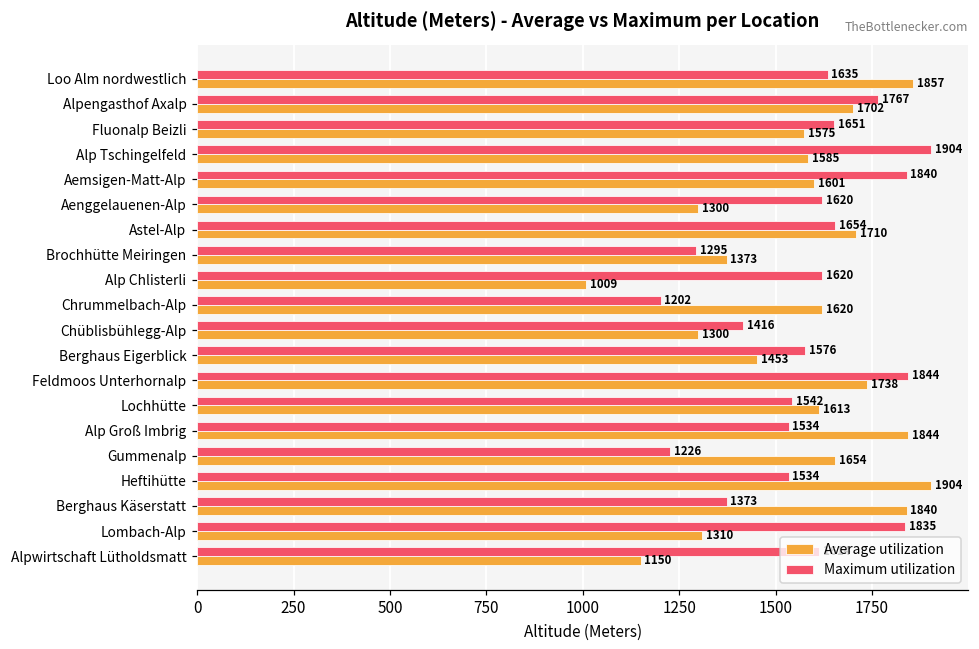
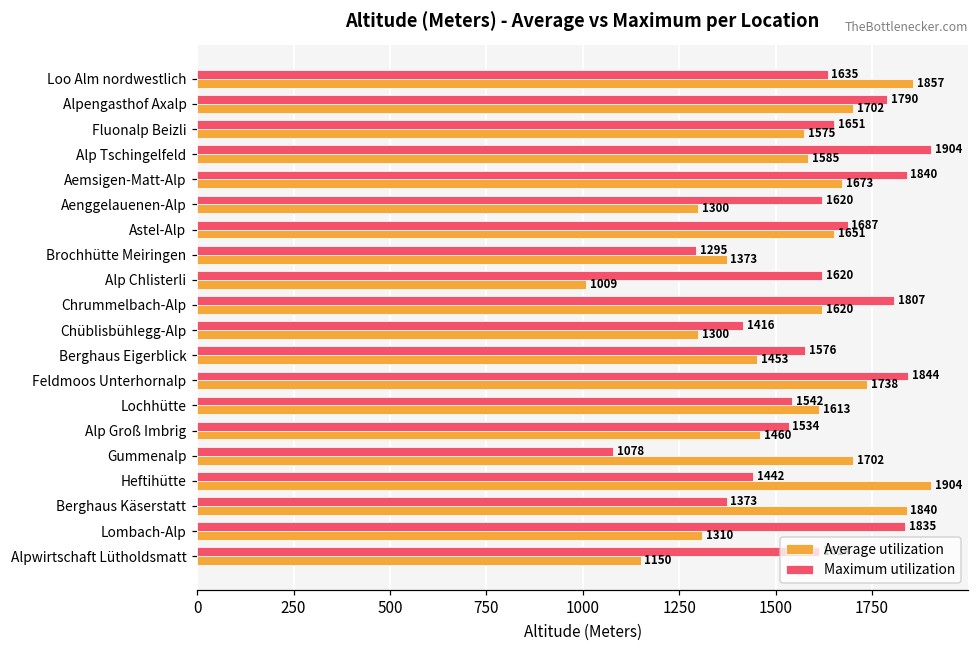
  {
    "Average utilization": {
      "Loo Alm nordwestlich": 1857,
      "Alpengasthof Axalp": 1702,
      "Fluonalp Beizli": 1575,
      "Alp Tschingelfeld": 1585,
-     "Aemsigen-Matt-Alp": 1601,
+     "Aemsigen-Matt-Alp": 1673,
      "Aenggelauenen-Alp": 1300,
-     "Astel-Alp": 1710,
+     "Astel-Alp": 1651,
      "Brochhütte Meiringen": 1373,
      "Alp Chlisterli": 1009,
      "Chrummelbach-Alp": 1620,
      "Chüblisbühlegg-Alp": 1300,
      "Berghaus Eigerblick": 1453,
      "Feldmoos Unterhornalp": 1738,
      "Lochhütte": 1613,
-     "Alp Groß Imbrig": 1844,
-     "Gummenalp": 1654,
+     "Alp Groß Imbrig": 1460,
+     "Gummenalp": 1702,
      "Heftihütte": 1904,
      "Berghaus Käserstatt": 1840,
      "Lombach-Alp": 1310,
      "Alpwirtschaft Lütholdsmatt": 1150
    },
    "Maximum utilization": {
      "Loo Alm nordwestlich": 1635,
-     "Alpengasthof Axalp": 1767,
+     "Alpengasthof Axalp": 1790,
      "Fluonalp Beizli": 1651,
      "Alp Tschingelfeld": 1904,
      "Aemsigen-Matt-Alp": 1840,
      "Aenggelauenen-Alp": 1620,
-     "Astel-Alp": 1654,
+     "Astel-Alp": 1687,
      "Brochhütte Meiringen": 1295,
      "Alp Chlisterli": 1620,
-     "Chrummelbach-Alp": 1202,
+     "Chrummelbach-Alp": 1807,
      "Chüblisbühlegg-Alp": 1416,
      "Berghaus Eigerblick": 1576,
      "Feldmoos Unterhornalp": 1844,
      "Lochhütte": 1542,
      "Alp Groß Imbrig": 1534,
-     "Gummenalp": 1226,
-     "Heftihütte": 1534,
+     "Gummenalp": 1078,
+     "Heftihütte": 1442,
      "Berghaus Käserstatt": 1373,
      "Lombach-Alp": 1835
    }
  }
